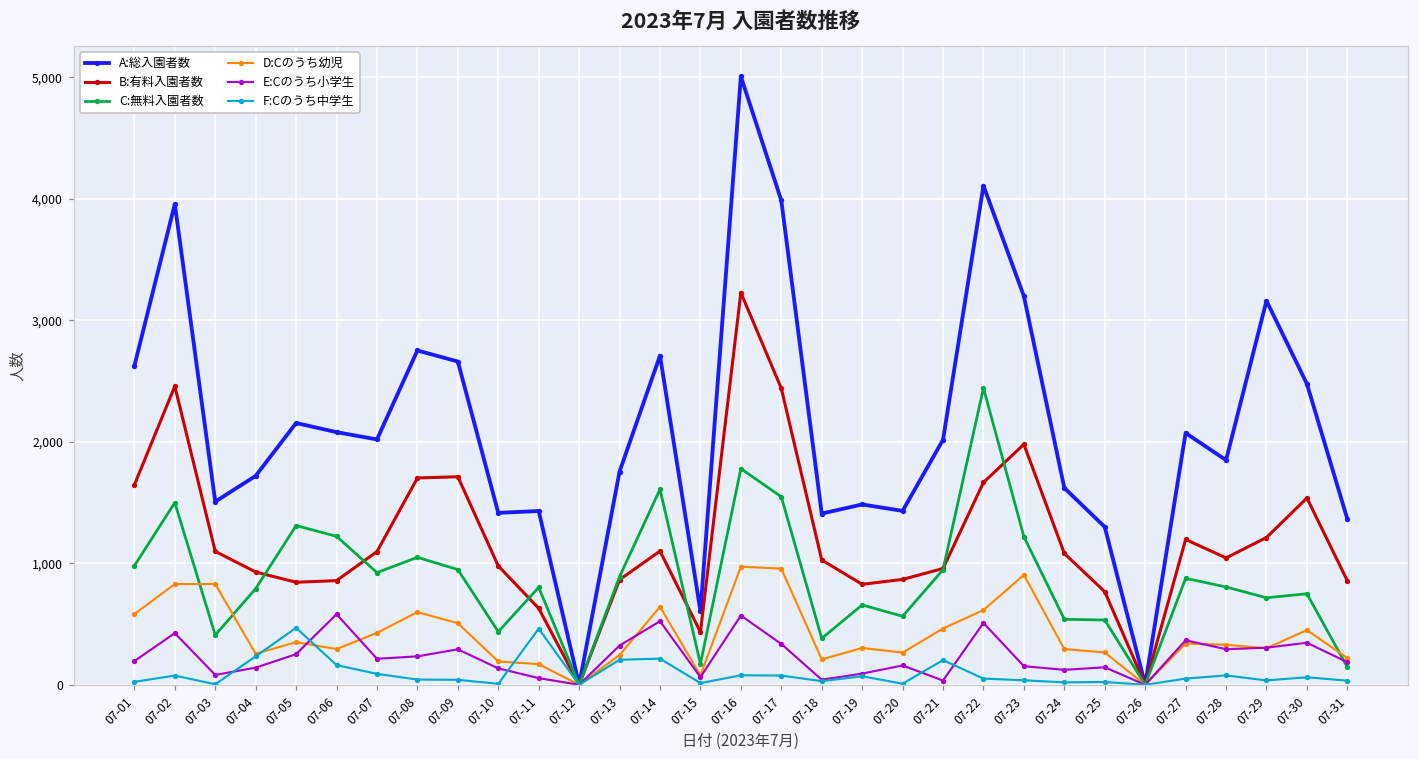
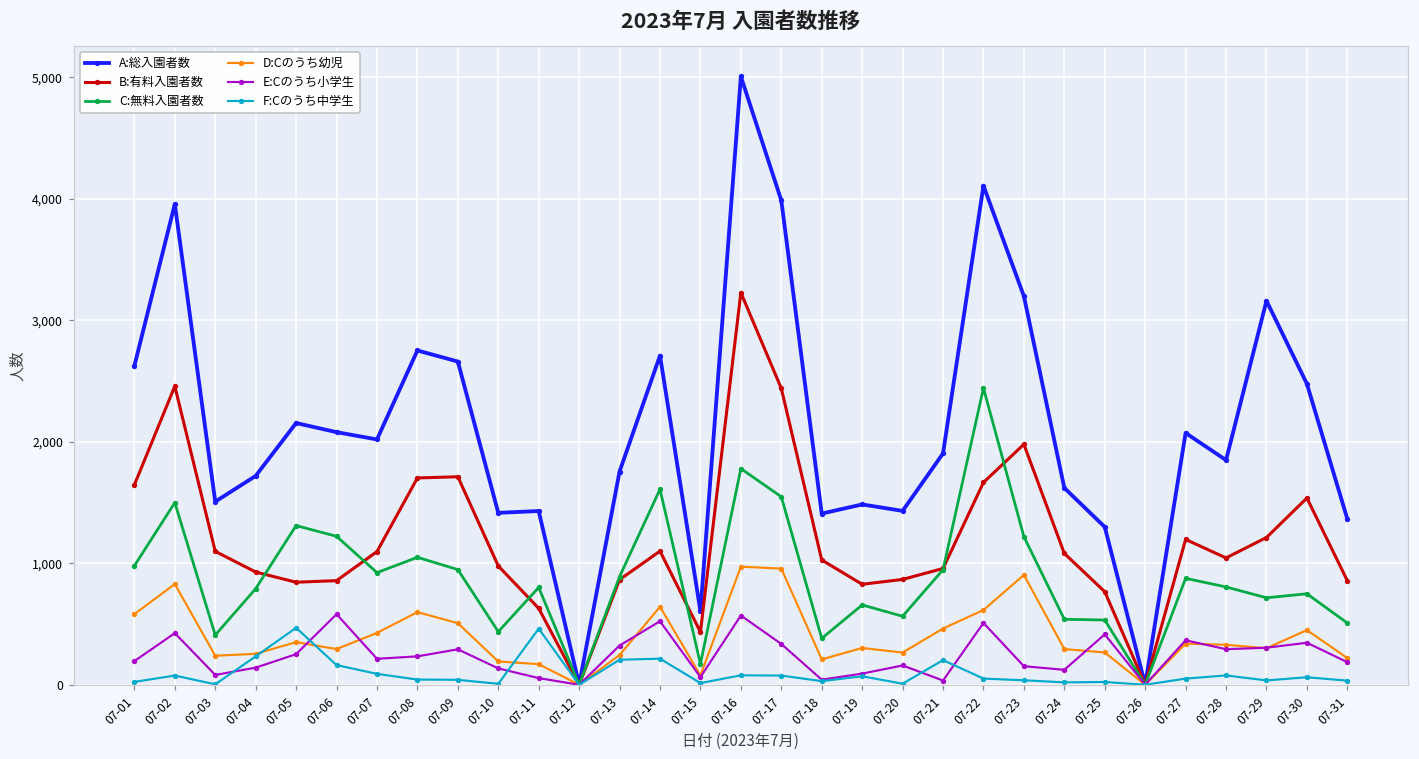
  {
    "A:総入園者数": {
      "07-01": "2,620",
      "07-02": "3,960",
      "07-03": "1,510",
      "07-04": "1,720",
      "07-05": "2,150",
      "07-06": "2,080",
      "07-07": "2,020",
      "07-08": "2,750",
      "07-09": "2,660",
      "07-10": "1,420",
      "07-11": "1,430",
      "07-13": "1,760",
      "07-14": "2,710",
      "07-15": "610",
      "07-16": "5,010",
      "07-17": "3,990",
      "07-18": "1,410",
      "07-19": "1,480",
      "07-20": "1,430",
-     "07-21": "2,020",
+     "07-21": "1,900",
      "07-22": "4,110",
      "07-23": "3,200",
      "07-24": "1,620",
      "07-25": "1,300",
      "07-27": "2,070",
      "07-28": "1,850",
      "07-29": "3,160",
      "07-30": "2,480",
      "07-31": "1,360"
    },
    "B:有料入園者数": {
      "07-01": "1,650",
      "07-02": "2,460",
      "07-03": "1,100",
      "07-04": "930",
      "07-05": "840",
      "07-06": "860",
      "07-07": "1,100",
      "07-08": "1,700",
      "07-09": "1,710",
      "07-10": "980",
      "07-11": "630",
      "07-13": "870",
      "07-14": "1,100",
      "07-15": "430",
      "07-16": "3,230",
      "07-17": "2,440",
      "07-18": "1,030",
      "07-19": "830",
      "07-20": "870",
      "07-22": "1,670",
      "07-23": "1,980",
      "07-24": "1,080",
      "07-25": "770",
      "07-27": "1,200",
      "07-28": "1,040",
      "07-29": "1,210",
      "07-30": "1,540",
      "07-31": "860"
    },
    "C:無料入園者数": {
      "07-01": "980",
      "07-02": "1,500",
      "07-03": "410",
      "07-04": "790",
      "07-05": "1,310",
      "07-06": "1,220",
      "07-07": "920",
      "07-08": "1,050",
      "07-09": "950",
      "07-10": "440",
      "07-11": "800",
      "07-13": "890",
      "07-14": "1,610",
      "07-15": "170",
      "07-16": "1,780",
      "07-17": "1,550",
      "07-18": "380",
      "07-19": "660",
      "07-20": "560",
      "07-22": "2,440",
      "07-23": "1,220",
      "07-24": "540",
      "07-25": "530",
      "07-27": "880",
      "07-28": "810",
      "07-29": "720",
      "07-30": "750",
-     "07-31": "150"
+     "07-31": "510"
    },
    "D:Cのうち幼児": {
      "07-01": "580",
      "07-02": "830",
-     "07-03": "830",
+     "07-03": "240",
      "07-05": "350",
      "07-06": "290",
      "07-07": "430",
      "07-08": "600",
      "07-09": "510",
      "07-10": "190",
      "07-11": "170",
      "07-13": "250",
      "07-14": "640",
      "07-16": "970",
      "07-17": "960",
      "07-18": "210",
      "07-19": "300",
      "07-20": "270",
      "07-21": "460",
      "07-22": "620",
      "07-23": "900",
      "07-24": "290",
      "07-25": "270",
      "07-27": "340",
      "07-28": "330",
      "07-30": "450",
      "07-31": "220"
    },
    "E:Cのうち小学生": {
      "07-01": "200",
      "07-02": "430",
      "07-03": "80",
      "07-04": "140",
      "07-05": "250",
      "07-06": "580",
      "07-07": "210",
      "07-08": "230",
      "07-09": "290",
      "07-10": "140",
      "07-11": "60",
      "07-13": "320",
      "07-14": "520",
      "07-16": "570",
      "07-17": "340",
      "07-20": "160",
      "07-21": "40",
      "07-22": "510",
      "07-23": "150",
      "07-24": "120",
-     "07-25": "140",
+     "07-25": "420",
      "07-27": "370",
      "07-28": "290",
      "07-30": "350",
      "07-31": "190"
    },
    "F:Cのうち中学生": {
      "07-01": "20",
      "07-02": "80",
      "07-03": "0",
      "07-05": "470",
      "07-06": "160",
      "07-07": "90",
      "07-08": "40",
      "07-09": "40",
      "07-10": "10",
      "07-11": "460",
      "07-13": "210",
      "07-14": "220",
      "07-15": "10",
      "07-16": "80",
      "07-17": "80",
      "07-20": "10",
      "07-21": "200",
      "07-22": "50",
      "07-23": "40",
      "07-24": "20",
      "07-25": "20",
      "07-27": "50",
      "07-28": "80",
      "07-29": "40",
      "07-30": "60",
      "07-31": "30"
    }
  }
